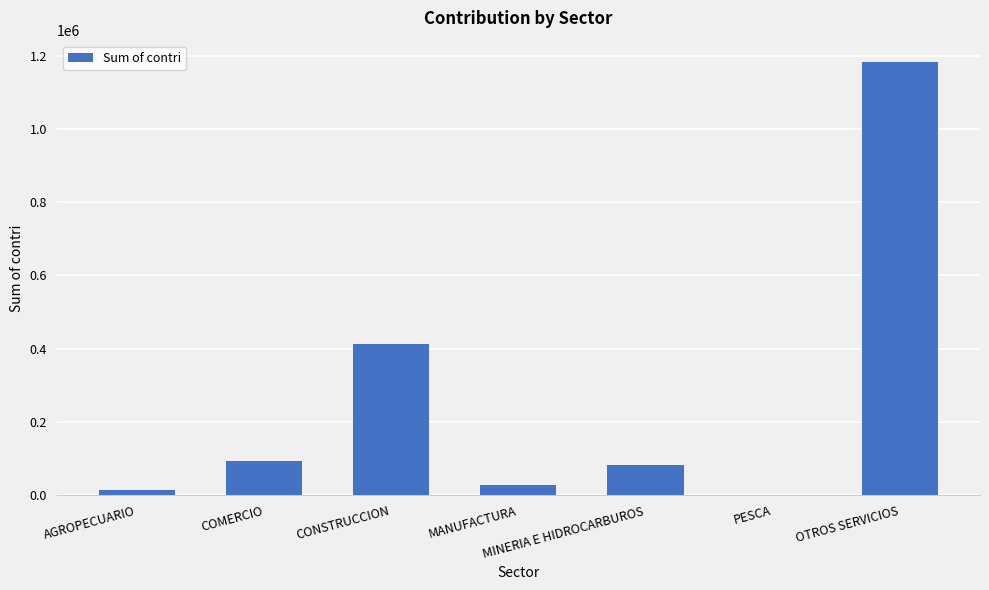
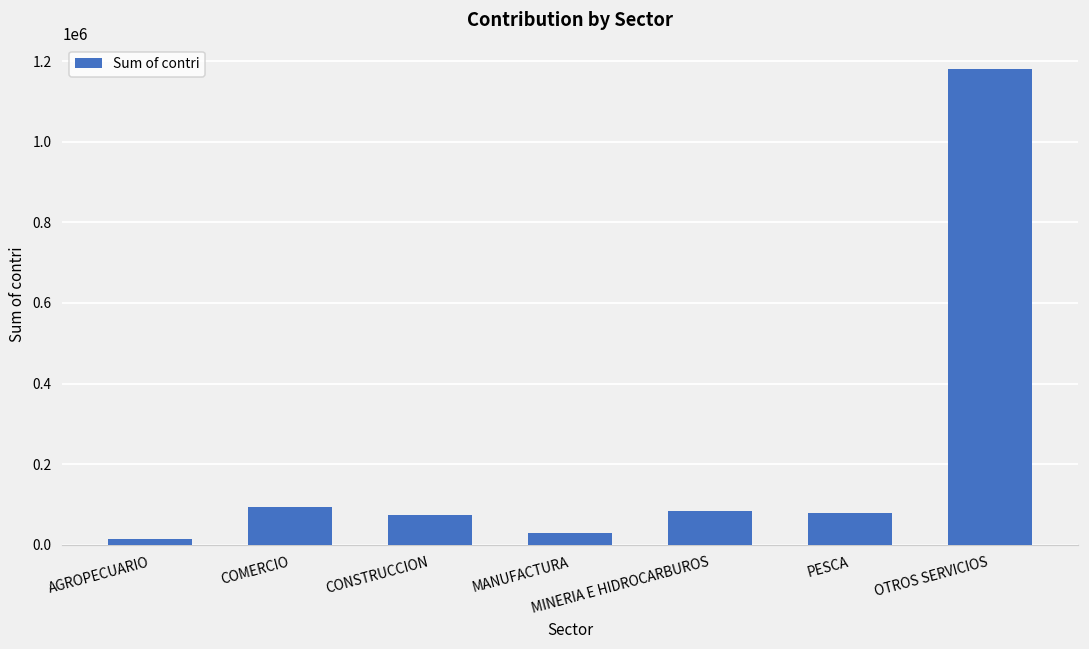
  {
    "AGROPECUARIO": 10000,
    "COMERCIO": 90000,
-   "CONSTRUCCION": 410000,
+   "CONSTRUCCION": 70000,
    "MANUFACTURA": 30000,
    "MINERIA E HIDROCARBUROS": 80000,
-   "PESCA": 0,
+   "PESCA": 80000,
    "OTROS SERVICIOS": 1180000
  }
